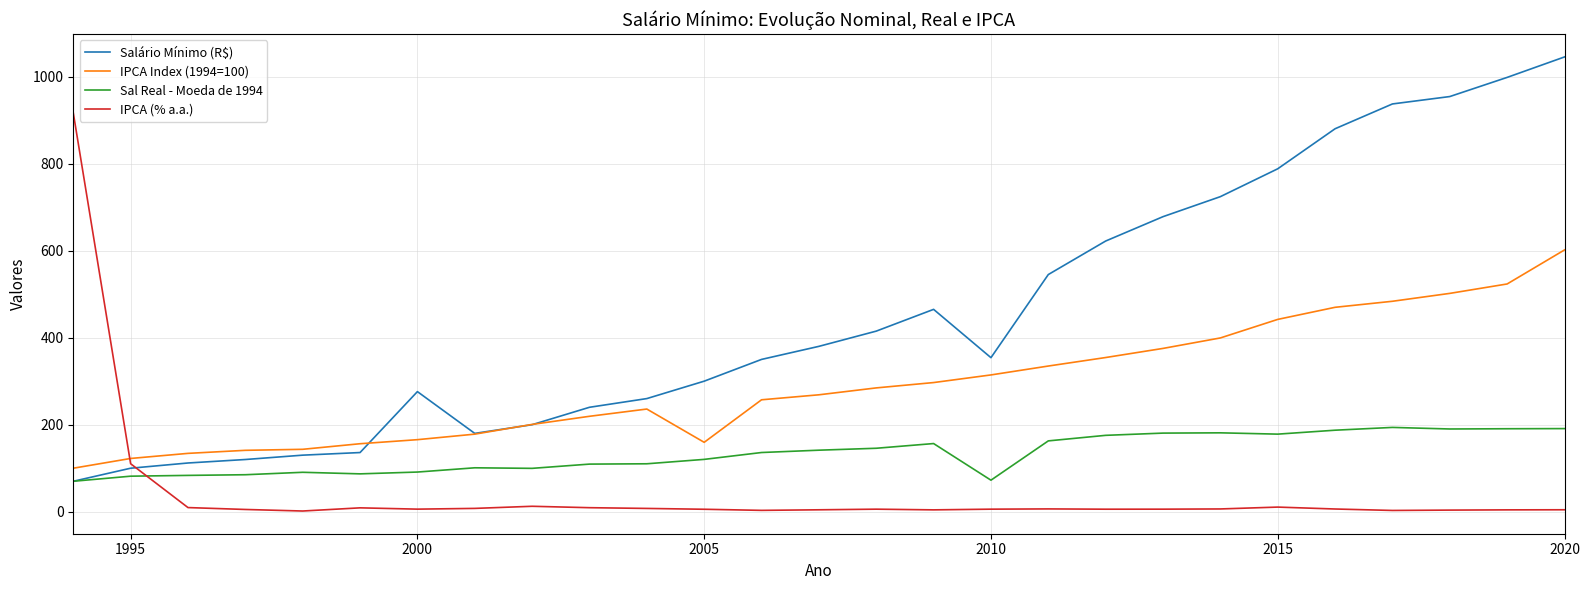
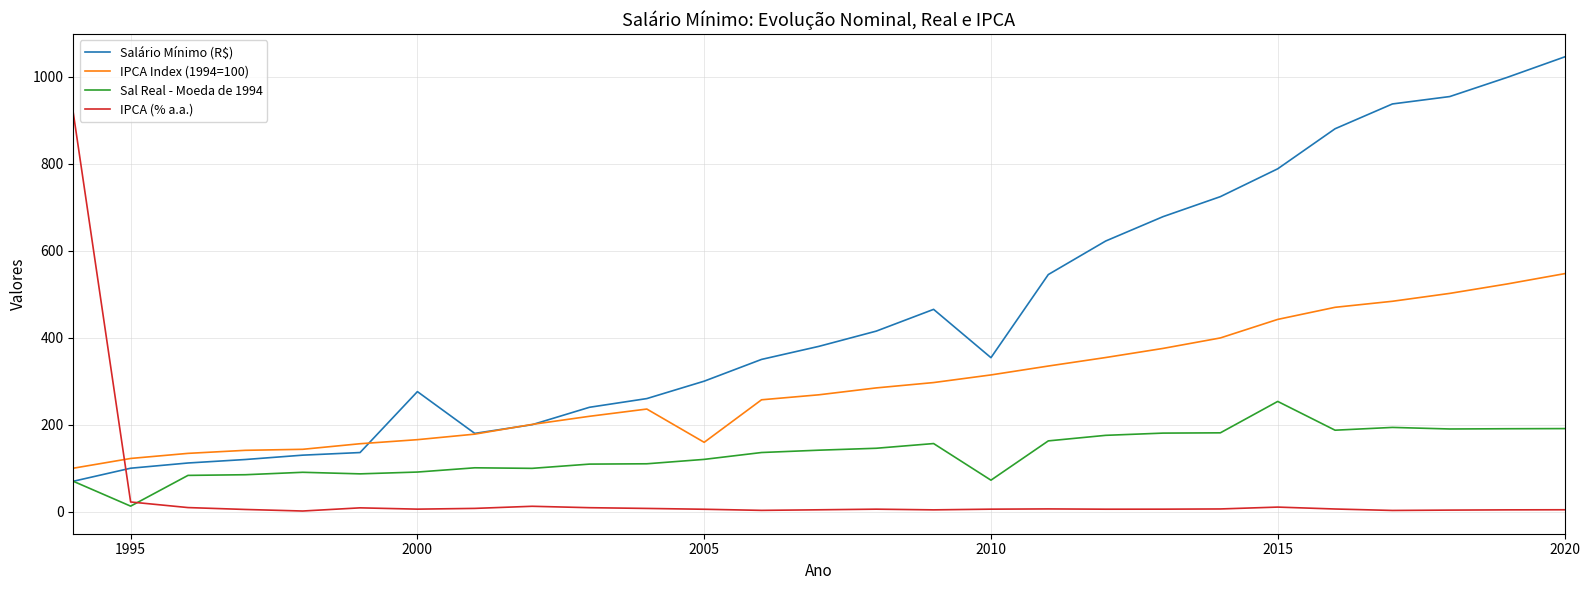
  {
    "Salário Mínimo (R$)": {
      "1995": 100,
      "2000": 280,
      "2005": 300,
      "2010": 350,
      "2015": 790,
      "2020": 1050
    },
    "IPCA Index (1994=100)": {
      "1995": 120,
      "2000": 170,
      "2005": 160,
      "2010": 310,
      "2015": 440,
-     "2020": 600
+     "2020": 550
    },
    "Sal Real - Moeda de 1994": {
-     "1995": 80,
+     "1995": 10,
      "2000": 90,
      "2005": 120,
      "2010": 70,
-     "2015": 180,
+     "2015": 250,
      "2020": 190
    },
    "IPCA (% a.a.)": {
-     "1995": 110,
+     "1995": 20,
      "2000": 10,
      "2005": 10,
      "2010": 10,
      "2015": 10,
      "2020": 0
    }
  }
